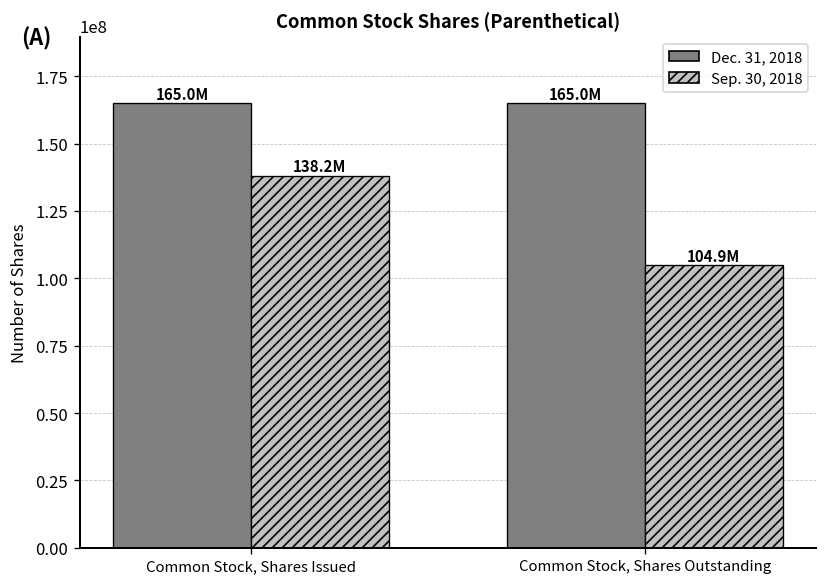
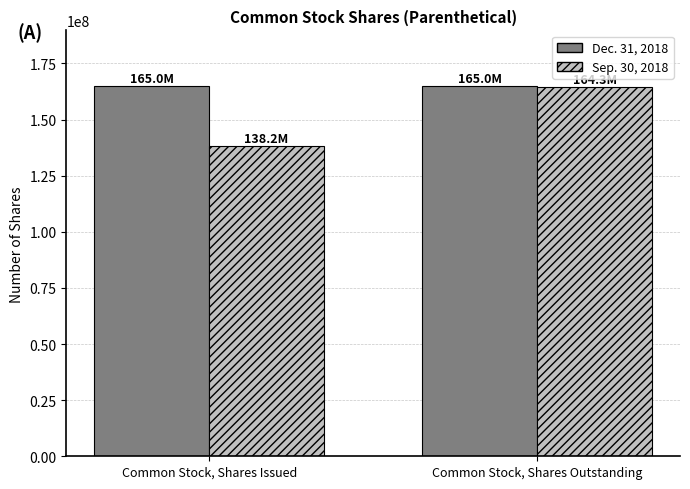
  {
    "Dec. 31, 2018": {
      "Common Stock, Shares Issued": "165.0M",
      "Common Stock, Shares Outstanding": "165.0M"
    },
    "Sep. 30, 2018": {
-     "Common Stock, Shares Outstanding": "105000000"
+     "Common Stock, Shares Outstanding": "164000000"
    }
  }
